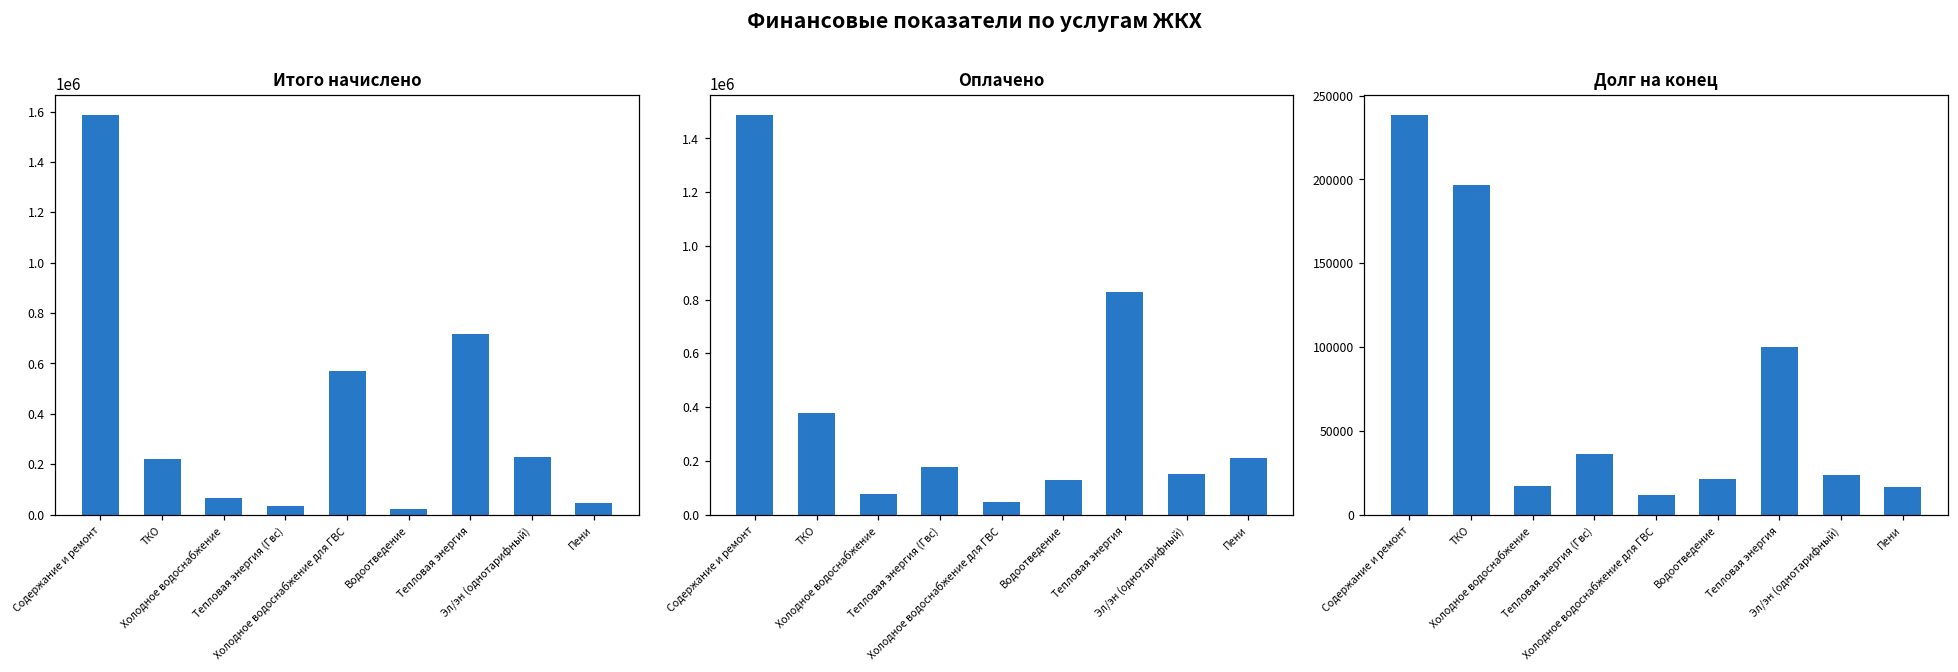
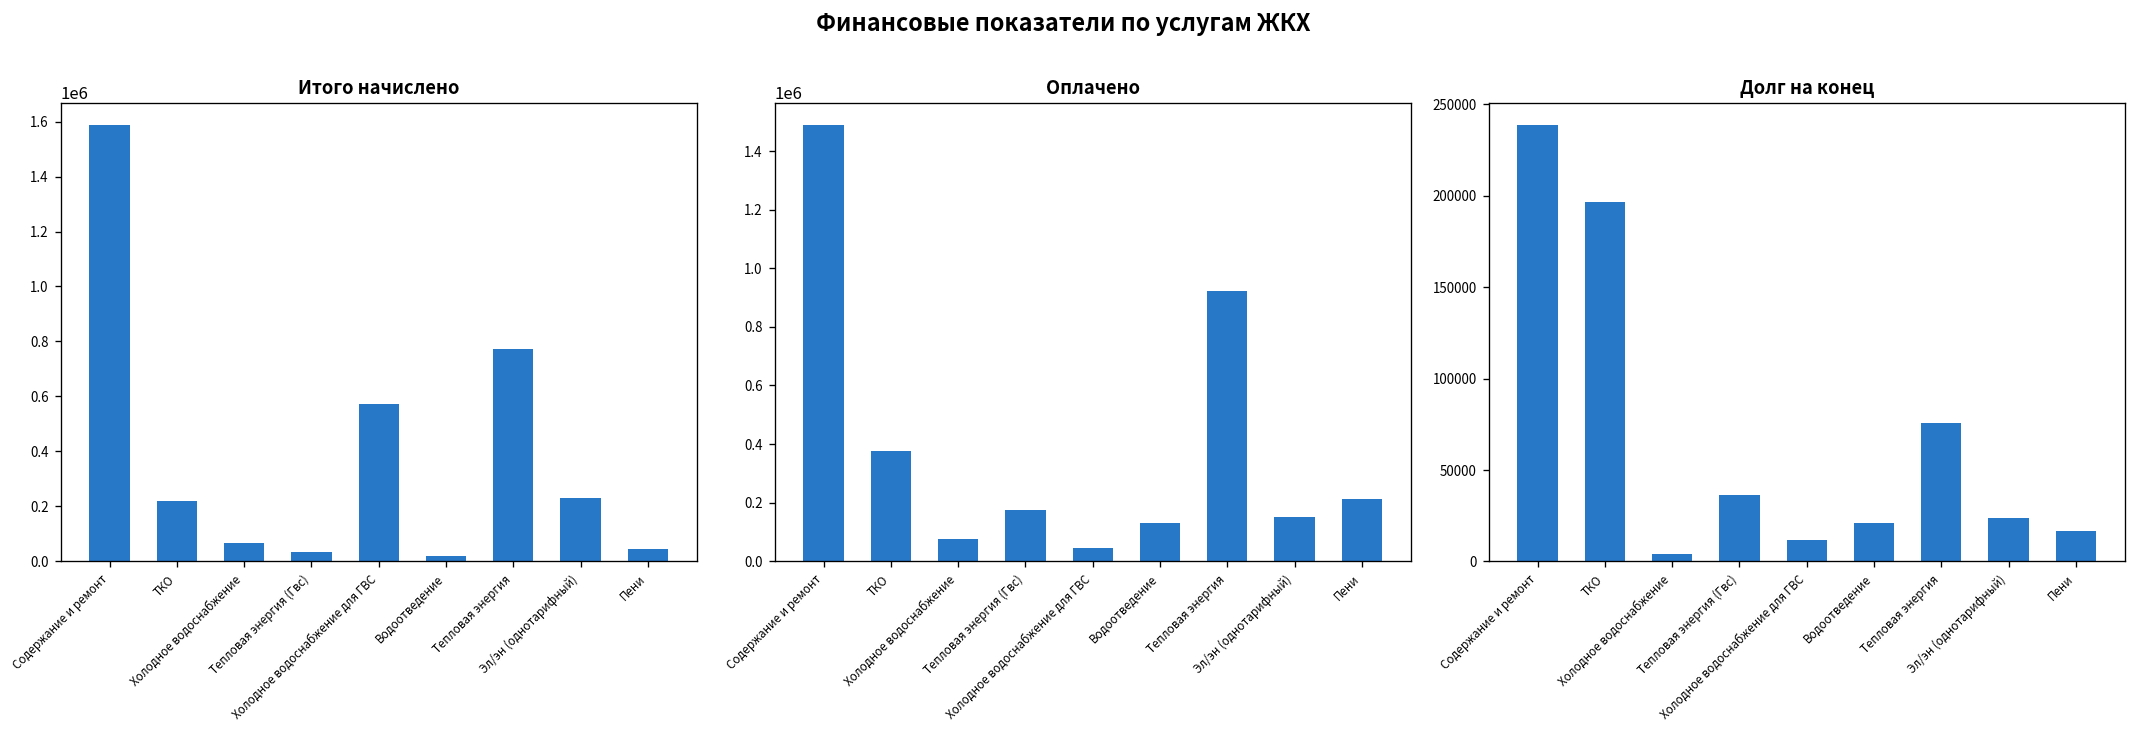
  {
    "Итого начислено": {
      "Содержание и ремонт": 1590000,
      "ТКО": 220000,
      "Холодное водоснабжение": 70000,
      "Тепловая энергия (Гвс)": 30000,
      "Холодное водоснабжение для ГВС": 570000,
      "Водоотведение": 20000,
-     "Тепловая энергия": 720000,
+     "Тепловая энергия": 770000,
      "Эл/эн (однотарифный)": 230000,
      "Пени": 40000
    },
    "Оплачено": {
      "Содержание и ремонт": 1490000,
      "ТКО": 380000,
      "Холодное водоснабжение": 80000,
      "Тепловая энергия (Гвс)": 180000,
      "Холодное водоснабжение для ГВС": 50000,
      "Водоотведение": 130000,
-     "Тепловая энергия": 830000,
+     "Тепловая энергия": 920000,
      "Эл/эн (однотарифный)": 150000,
      "Пени": 210000
    },
    "Долг на конец": {
      "Содержание и ремонт": 239000,
      "ТКО": 197000,
-     "Холодное водоснабжение": 17000,
+     "Холодное водоснабжение": 4000,
      "Тепловая энергия (Гвс)": 36000,
      "Холодное водоснабжение для ГВС": 12000,
      "Водоотведение": 21000,
-     "Тепловая энергия": 100000,
+     "Тепловая энергия": 75000,
      "Эл/эн (однотарифный)": 23000,
      "Пени": 17000
    }
  }
